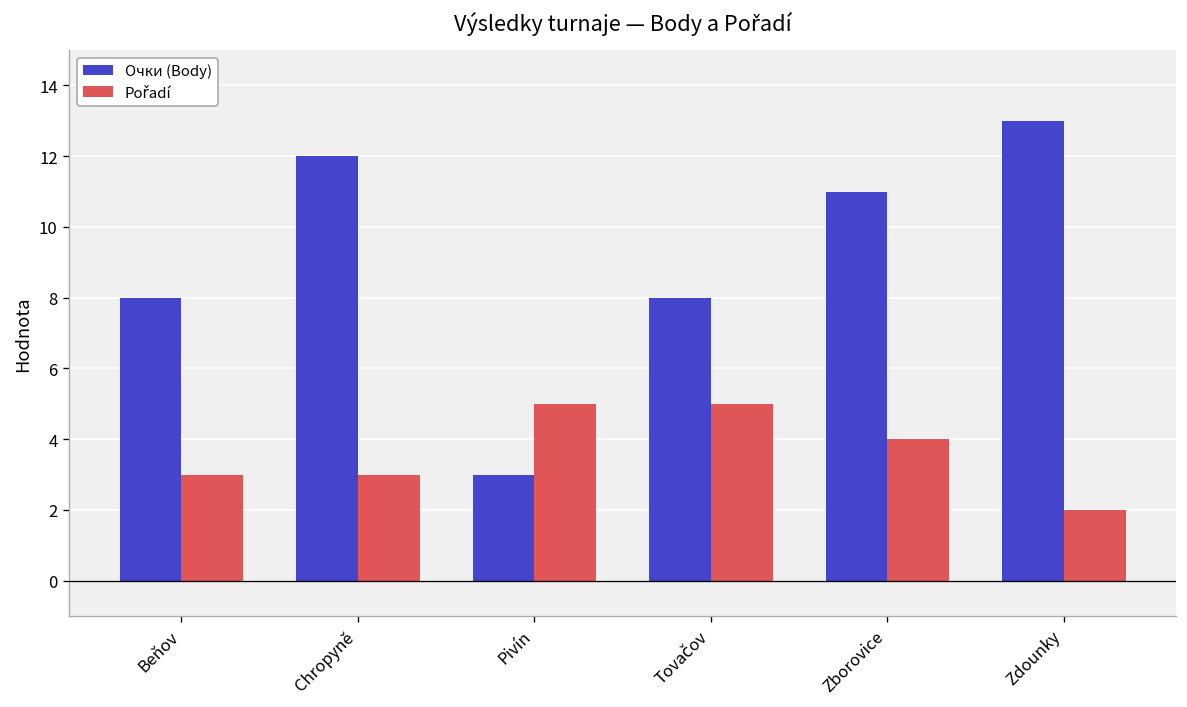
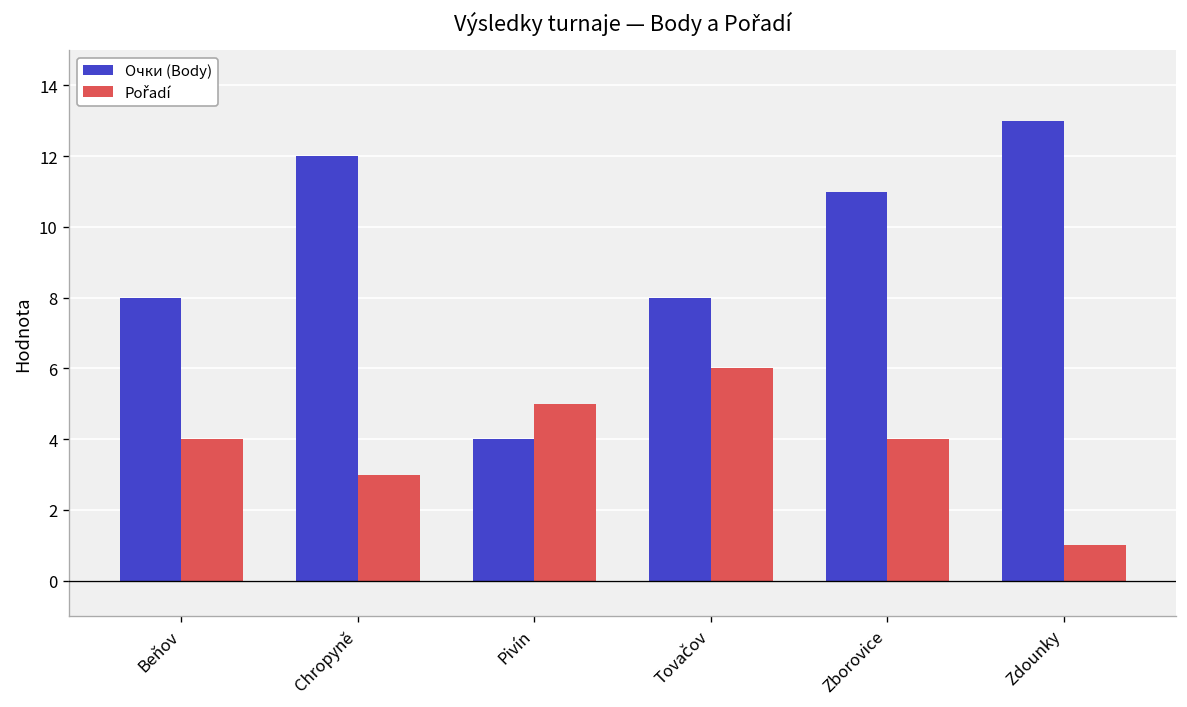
  {
    "Очки (Body)": {
      "Beňov": 8,
      "Chropyně": 12,
-     "Pivín": 3,
+     "Pivín": 4,
      "Tovačov": 8,
      "Zborovice": 11,
      "Zdounky": 13
    },
    "Pořadí": {
-     "Beňov": 3,
+     "Beňov": 4,
      "Chropyně": 3,
      "Pivín": 5,
-     "Tovačov": 5,
+     "Tovačov": 6,
      "Zborovice": 4,
-     "Zdounky": 2
+     "Zdounky": 1
    }
  }
